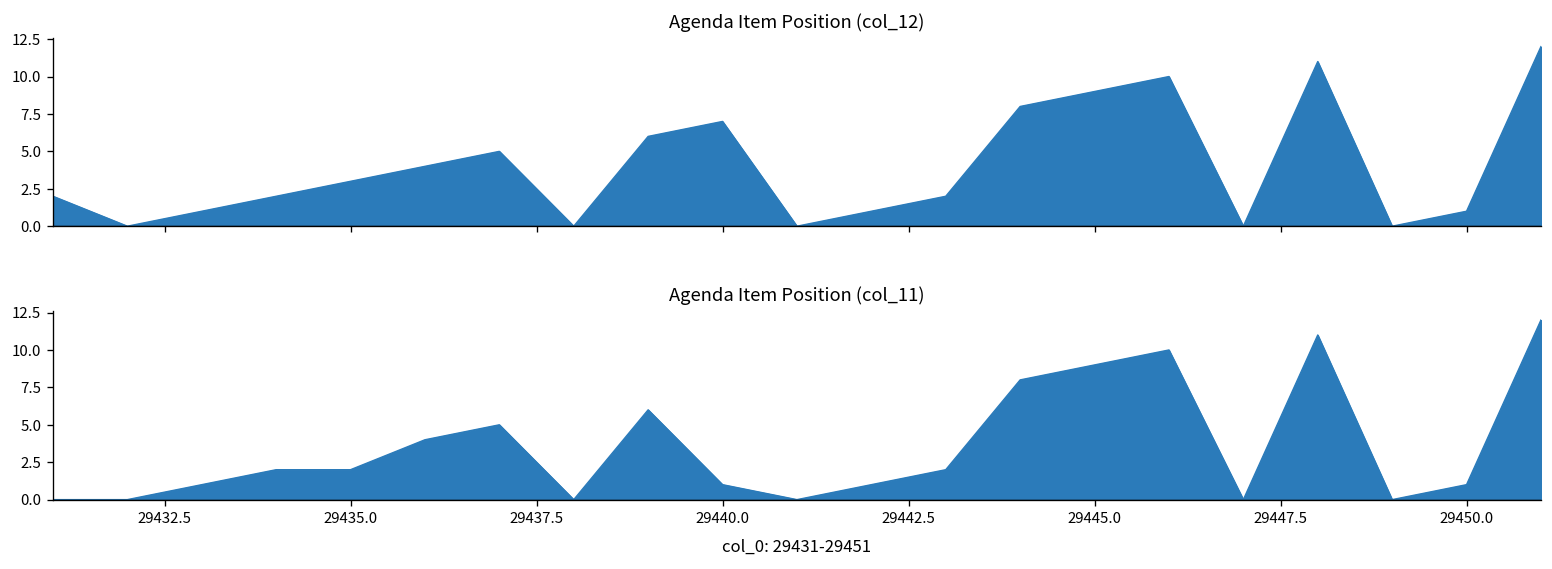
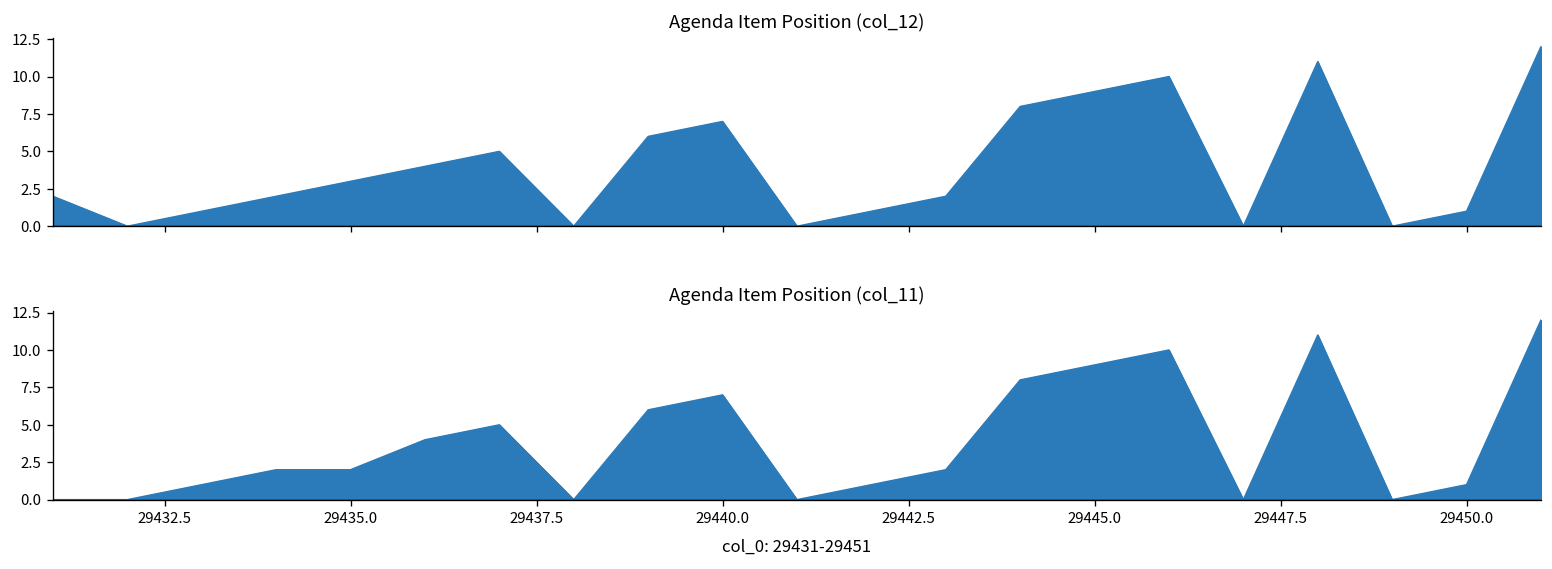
  {
    "Agenda Item Position (col_11)": {
      "29435.0": 2,
-     "29440.0": 1,
+     "29440.0": 7,
      "29445.0": 9,
      "29450.0": 1
    }
  }
